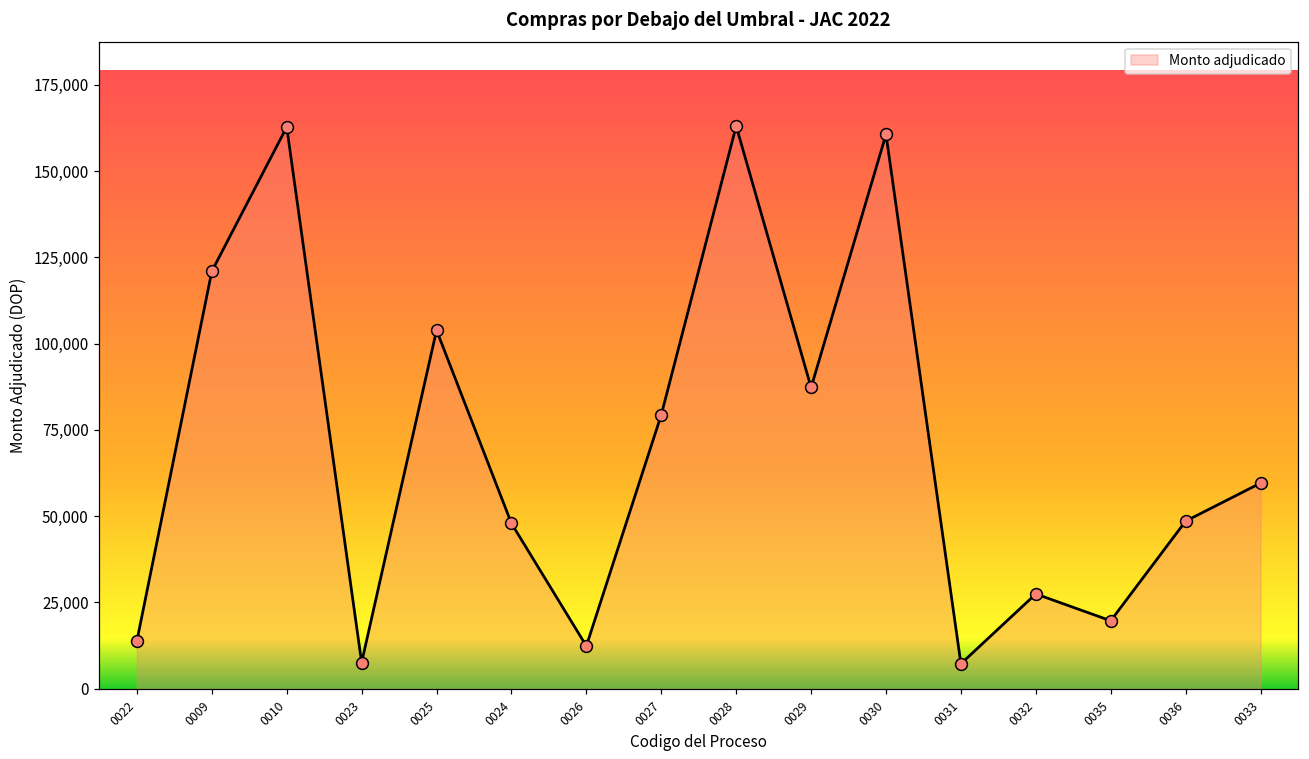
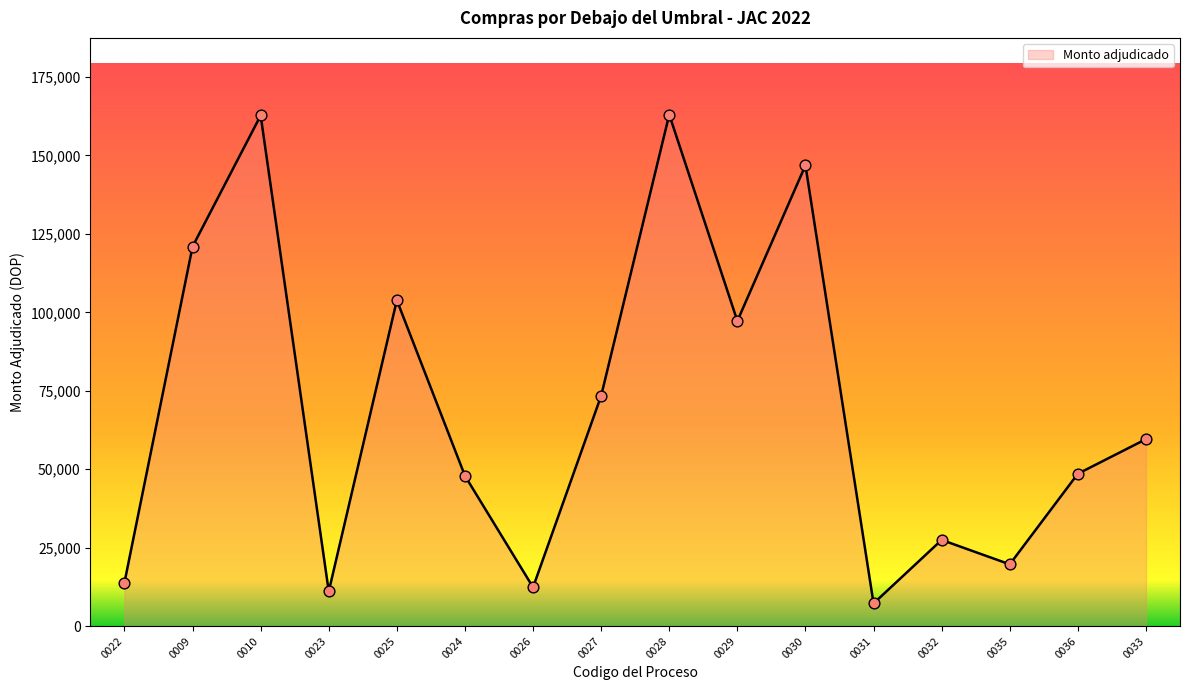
  {
    "0022": "14,000",
    "0009": "121,000",
    "0010": "163,000",
-   "0023": "8,000",
+   "0023": "11,000",
    "0025": "104,000",
    "0024": "48,000",
    "0026": "12,000",
-   "0027": "79,000",
+   "0027": "73,000",
    "0028": "163,000",
-   "0029": "87,000",
-   "0030": "161,000",
+   "0029": "97,000",
+   "0030": "147,000",
    "0031": "7,000",
    "0032": "27,000",
    "0035": "20,000",
    "0036": "49,000",
    "0033": "60,000"
  }
